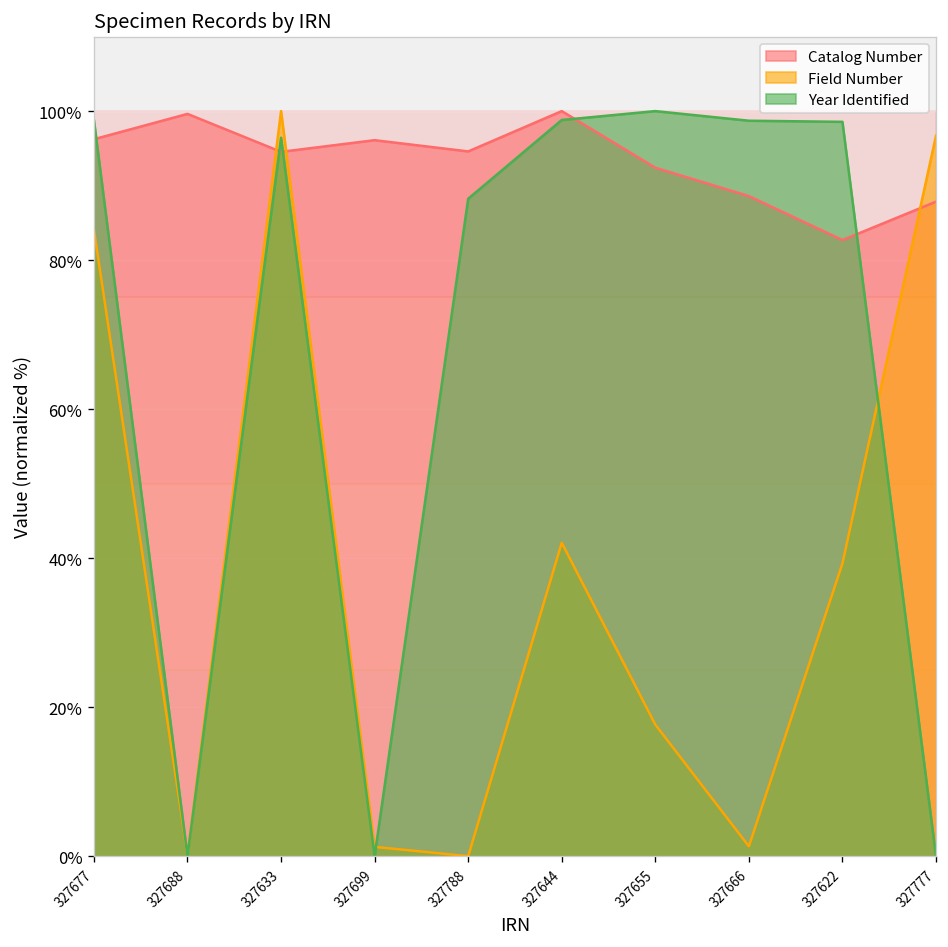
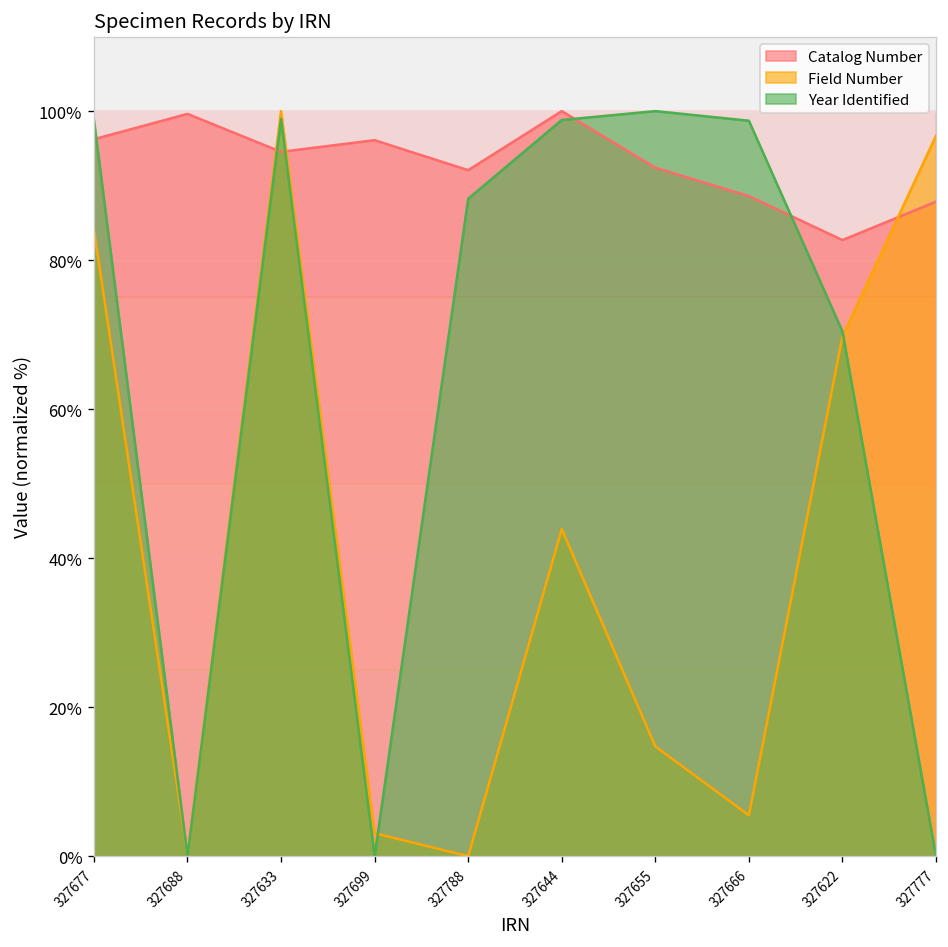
  {
    "Catalog Number": {
      "327677": "96%",
      "327688": "100%",
      "327633": "95%",
      "327699": "96%",
-     "327788": "95%",
+     "327788": "92%",
      "327644": "100%",
      "327655": "92%",
      "327666": "89%",
      "327622": "83%",
      "327777": "88%"
    },
    "Field Number": {
      "327677": "84%",
      "327633": "100%",
-     "327699": "1%",
+     "327699": "3%",
      "327788": "0%",
-     "327644": "42%",
-     "327655": "18%",
-     "327666": "1%",
-     "327622": "39%",
+     "327644": "44%",
+     "327655": "15%",
+     "327666": "5%",
+     "327622": "70%",
      "327777": "97%"
    },
    "Year Identified": {
      "327677": "99%",
-     "327633": "96%",
+     "327633": "99%",
      "327699": "0%",
      "327788": "88%",
      "327644": "99%",
      "327655": "100%",
      "327666": "99%",
-     "327622": "99%",
+     "327622": "70%",
      "327777": "0%"
    }
  }
